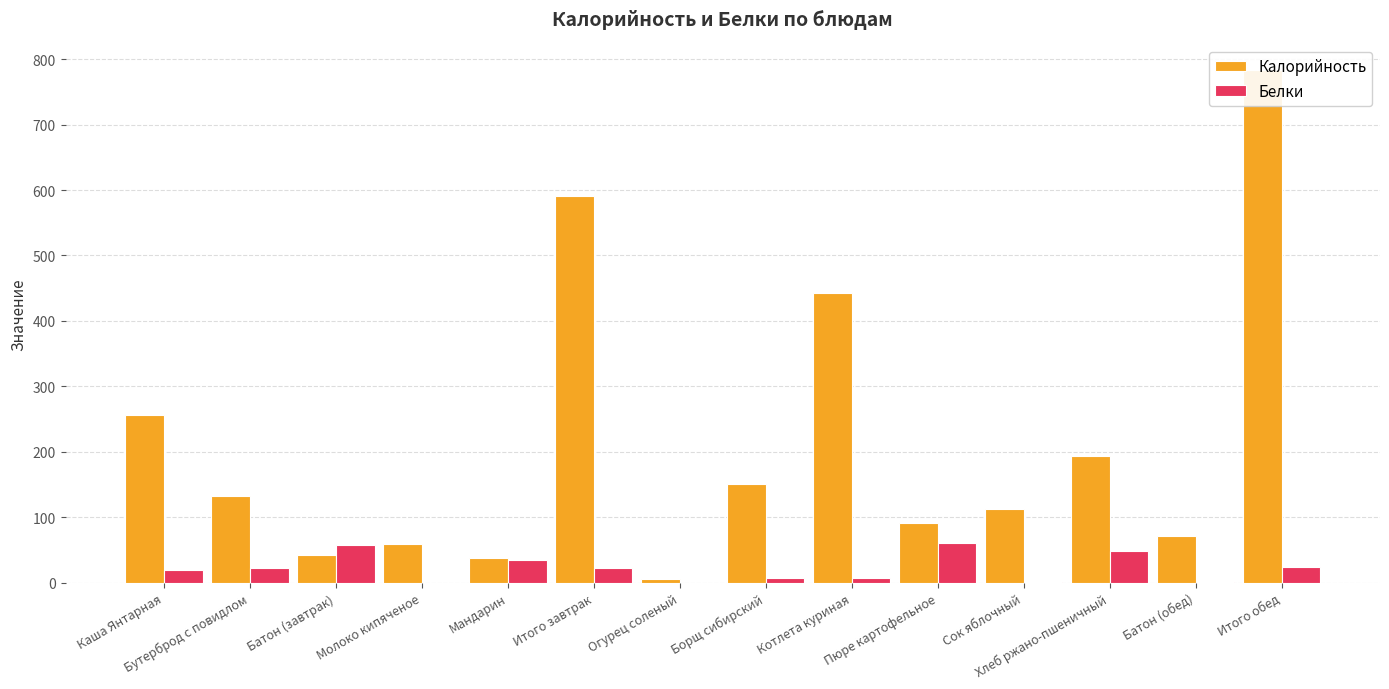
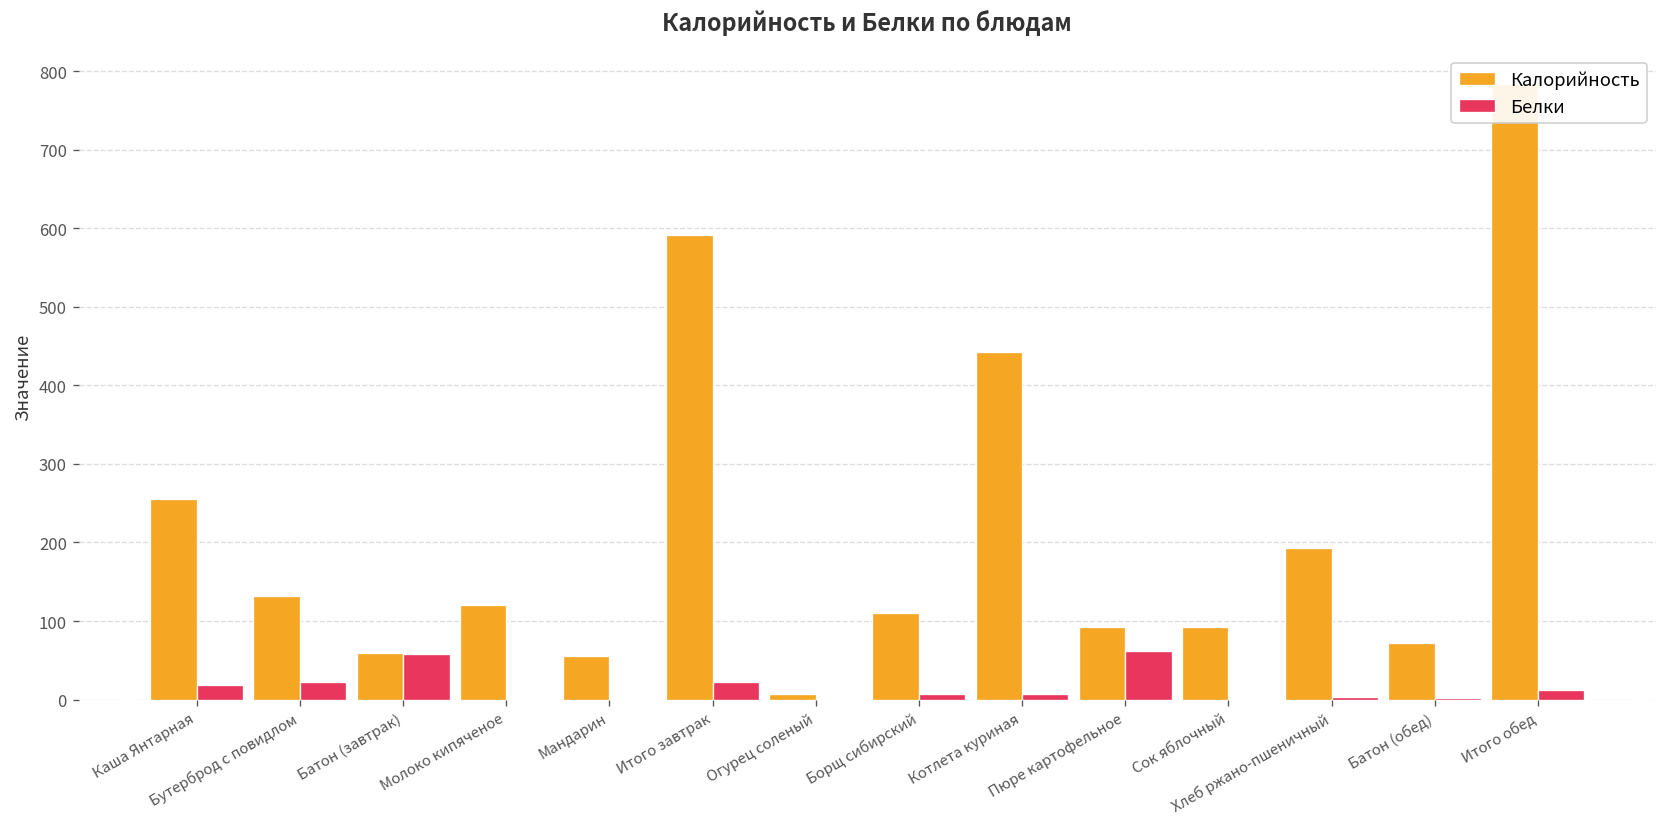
  {
    "Калорийность": {
      "Каша Янтарная": 260,
      "Бутерброд с повидлом": 130,
-     "Батон (завтрак)": 40,
-     "Молоко кипяченое": 60,
-     "Мандарин": 40,
+     "Батон (завтрак)": 60,
+     "Молоко кипяченое": 120,
+     "Мандарин": 60,
      "Итого завтрак": 590,
      "Огурец соленый": 10,
-     "Борщ сибирский": 150,
+     "Борщ сибирский": 110,
      "Котлета куриная": 440,
      "Пюре картофельное": 90,
-     "Сок яблочный": 110,
+     "Сок яблочный": 90,
      "Хлеб ржано-пшеничный": 190,
      "Батон (обед)": 70
    },
    "Белки": {
      "Каша Янтарная": 20,
      "Бутерброд с повидлом": 20,
      "Батон (завтрак)": 60,
-     "Мандарин": 30,
+     "Мандарин": 0,
      "Итого завтрак": 20,
      "Борщ сибирский": 10,
      "Котлета куриная": 10,
      "Пюре картофельное": 60,
-     "Хлеб ржано-пшеничный": 50,
-     "Итого обед": 20
+     "Хлеб ржано-пшеничный": 0,
+     "Итого обед": 10
    }
  }
